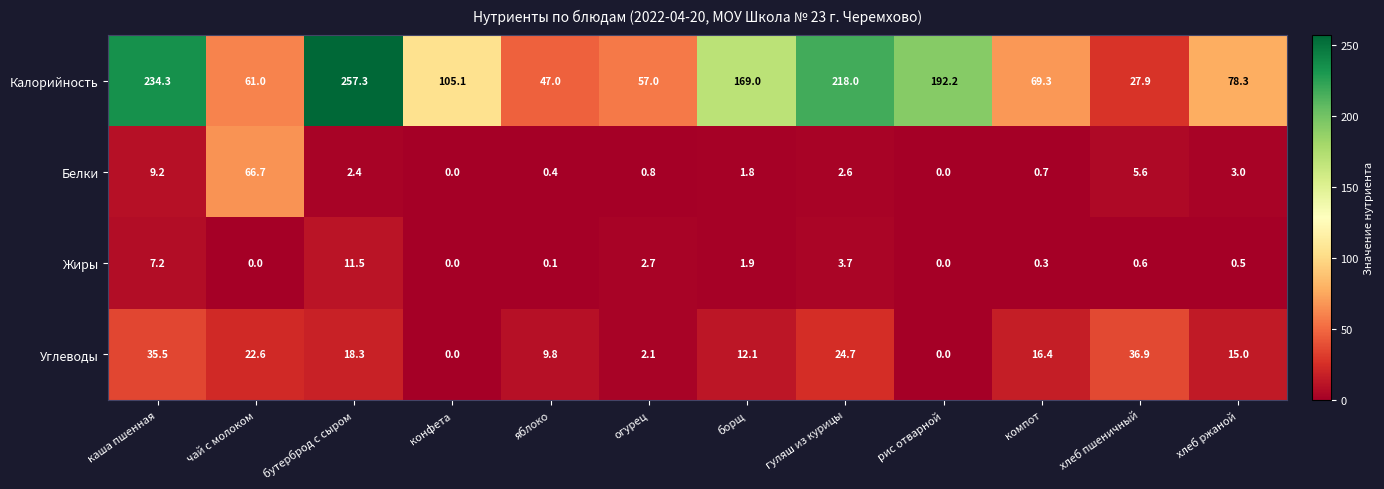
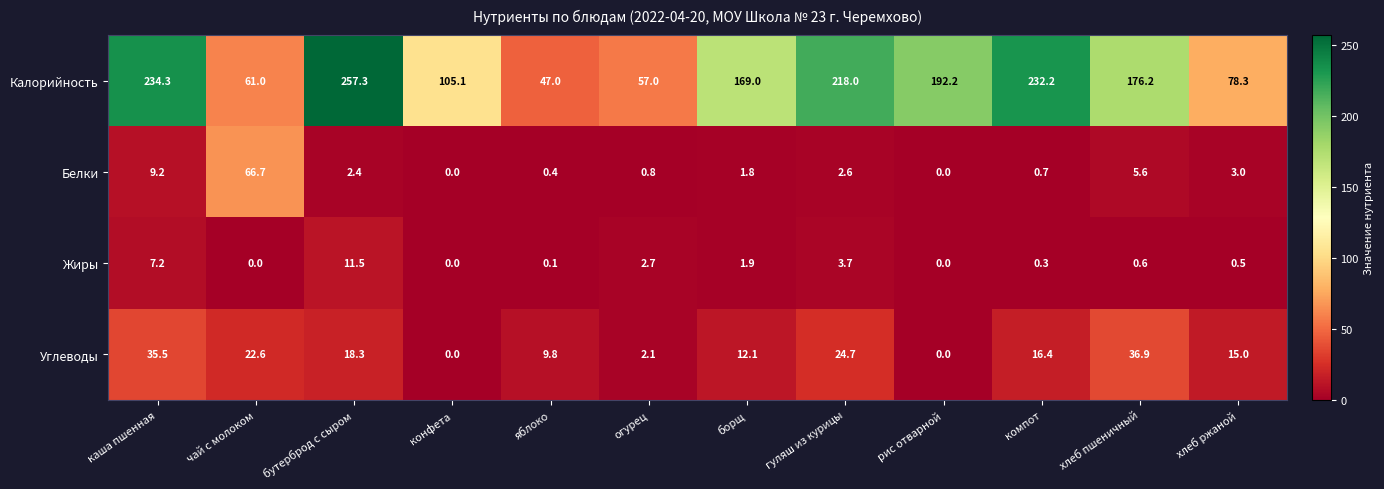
  {
    "Калорийность": {
      "каша пшенная": 234.3,
      "чай с молоком": 61.0,
      "бутерброд с сыром": 257.3,
      "конфета": 105.1,
      "яблоко": 47.0,
      "огурец": 57.0,
      "борщ": 169.0,
      "гуляш из курицы": 218.0,
      "рис отварной": 192.2,
-     "компот": 69.3,
-     "хлеб пшеничный": 27.9,
+     "компот": 232.2,
+     "хлеб пшеничный": 176.2,
      "хлеб ржаной": 78.3
    },
    "Белки": {
      "каша пшенная": 9.2,
      "чай с молоком": 66.7,
      "бутерброд с сыром": 2.4,
      "конфета": 0.0,
      "яблоко": 0.4,
      "огурец": 0.8,
      "борщ": 1.8,
      "гуляш из курицы": 2.6,
      "рис отварной": 0.0,
      "компот": 0.7,
      "хлеб пшеничный": 5.6,
      "хлеб ржаной": 3.0
    },
    "Жиры": {
      "каша пшенная": 7.2,
      "чай с молоком": 0.0,
      "бутерброд с сыром": 11.5,
      "конфета": 0.0,
      "яблоко": 0.1,
      "огурец": 2.7,
      "борщ": 1.9,
      "гуляш из курицы": 3.7,
      "рис отварной": 0.0,
      "компот": 0.3,
      "хлеб пшеничный": 0.6,
      "хлеб ржаной": 0.5
    },
    "Углеводы": {
      "каша пшенная": 35.5,
      "чай с молоком": 22.6,
      "бутерброд с сыром": 18.3,
      "конфета": 0.0,
      "яблоко": 9.8,
      "огурец": 2.1,
      "борщ": 12.1,
      "гуляш из курицы": 24.7,
      "рис отварной": 0.0,
      "компот": 16.4,
      "хлеб пшеничный": 36.9,
      "хлеб ржаной": 15.0
    }
  }
